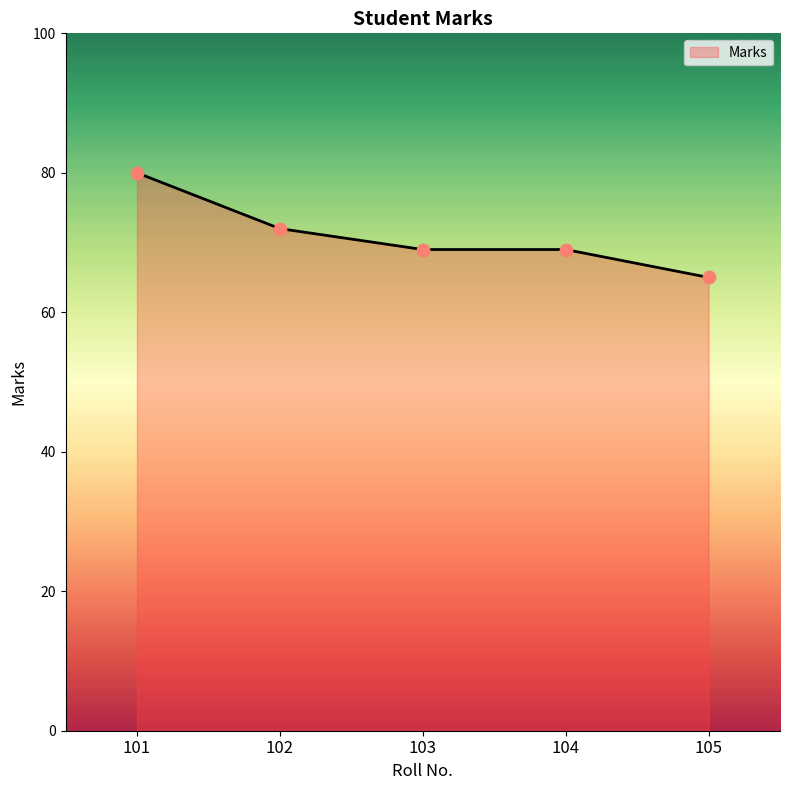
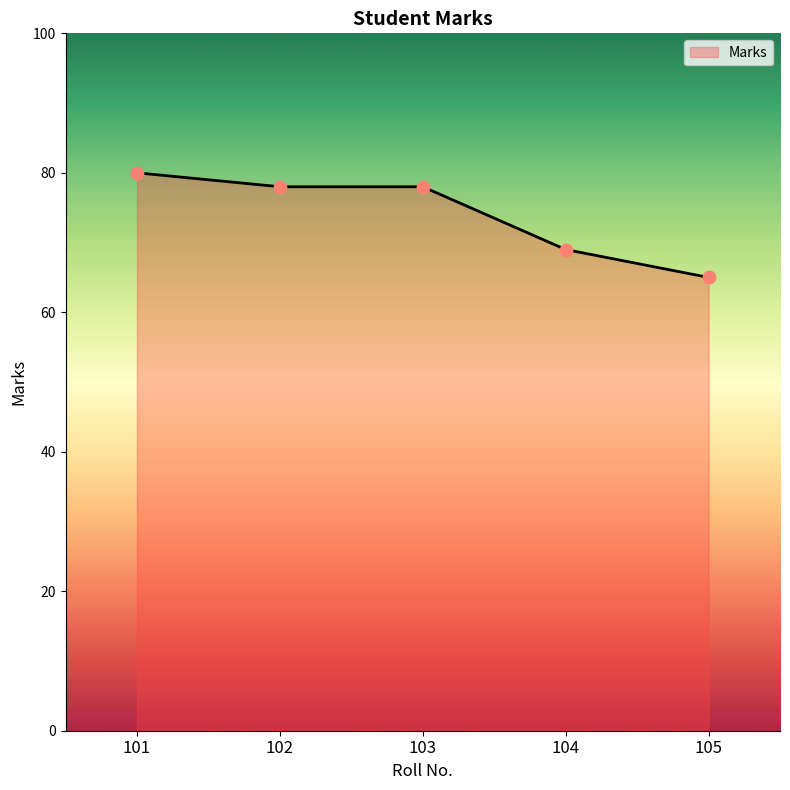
  {
    "101": 80,
-   "102": 72,
-   "103": 69,
+   "102": 78,
+   "103": 78,
    "104": 69,
    "105": 65
  }
